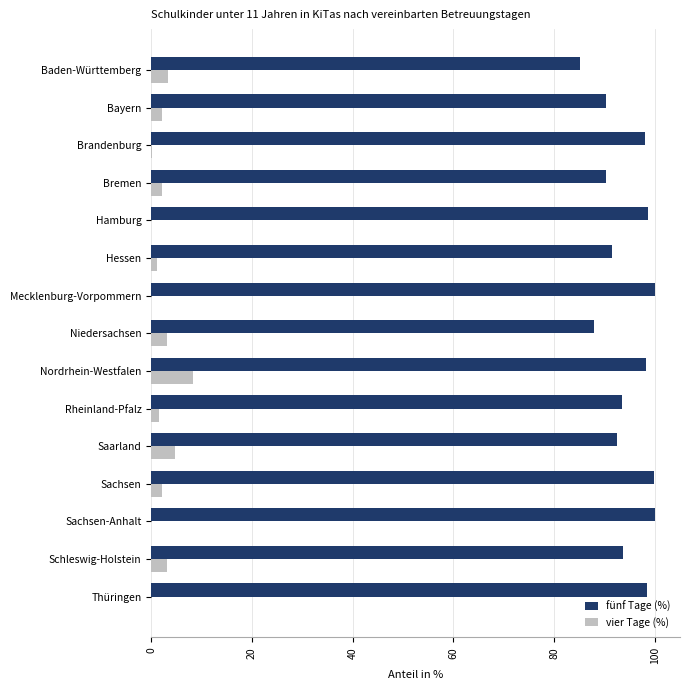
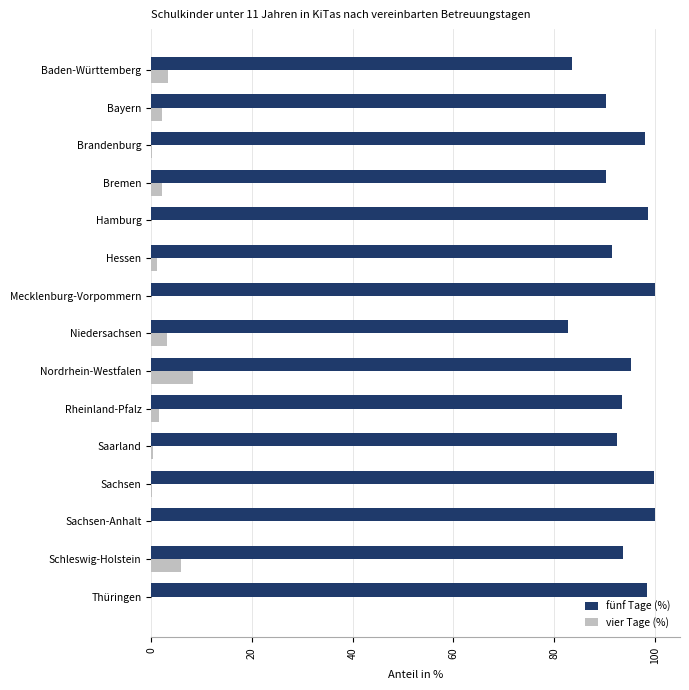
  {
    "fünf Tage (%)": {
-     "Baden-Württemberg": 85,
+     "Baden-Württemberg": 84,
      "Bayern": 90,
      "Brandenburg": 98,
      "Bremen": 90,
      "Hamburg": 99,
      "Hessen": 91,
      "Mecklenburg-Vorpommern": 100,
-     "Niedersachsen": 88,
-     "Nordrhein-Westfalen": 98,
+     "Niedersachsen": 83,
+     "Nordrhein-Westfalen": 95,
      "Rheinland-Pfalz": 93,
      "Saarland": 92,
      "Sachsen": 100,
      "Sachsen-Anhalt": 100,
      "Schleswig-Holstein": 94,
      "Thüringen": 98
    },
    "vier Tage (%)": {
      "Baden-Württemberg": 3,
      "Bayern": 2,
      "Bremen": 2,
      "Hamburg": 0,
      "Hessen": 1,
      "Mecklenburg-Vorpommern": 0,
      "Niedersachsen": 3,
      "Nordrhein-Westfalen": 8,
      "Rheinland-Pfalz": 2,
-     "Saarland": 5,
-     "Sachsen": 2,
-     "Schleswig-Holstein": 3,
+     "Saarland": 0,
+     "Sachsen": 0,
+     "Schleswig-Holstein": 6,
      "Thüringen": 0
    }
  }
